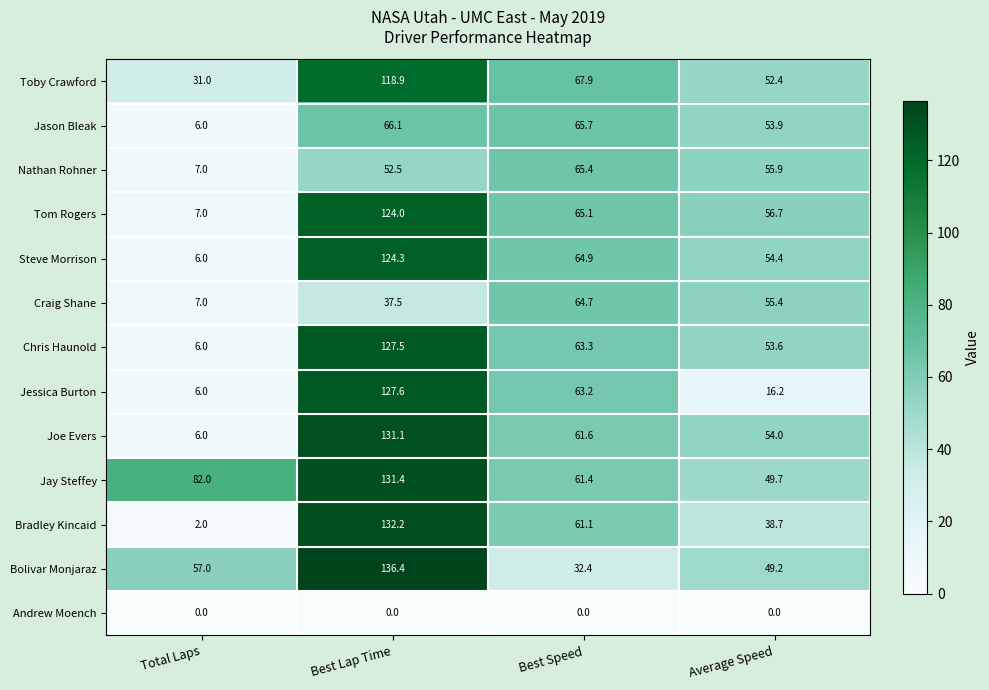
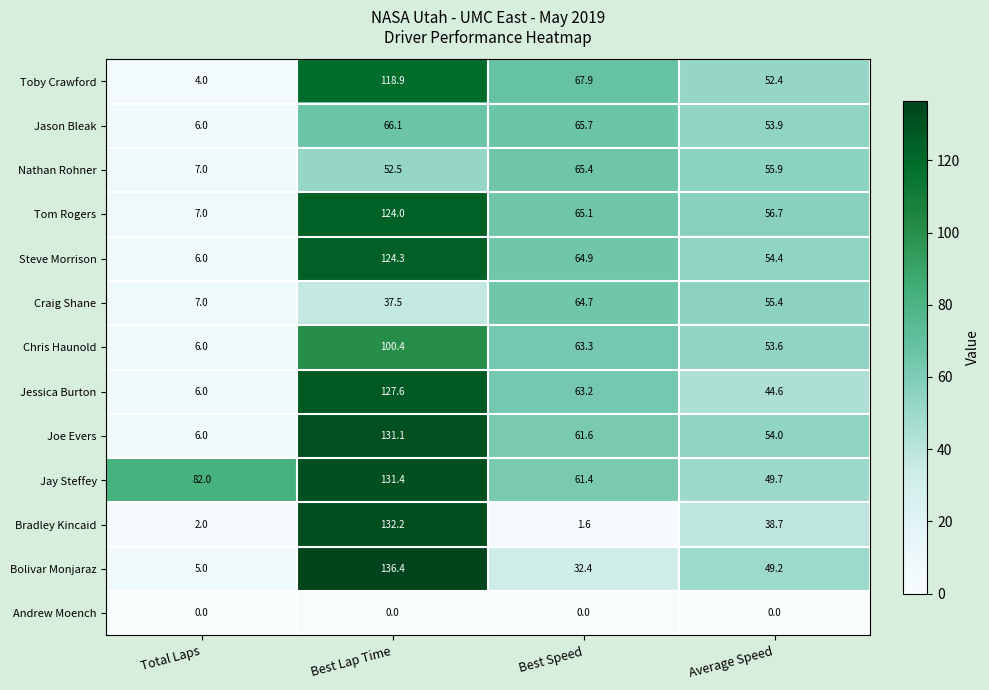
  {
    "Toby Crawford": {
-     "Total Laps": 31.0,
+     "Total Laps": 4.0,
      "Best Lap Time": 118.9,
      "Best Speed": 67.9,
      "Average Speed": 52.4
    },
    "Jason Bleak": {
      "Total Laps": 6.0,
      "Best Lap Time": 66.1,
      "Best Speed": 65.7,
      "Average Speed": 53.9
    },
    "Nathan Rohner": {
      "Total Laps": 7.0,
      "Best Lap Time": 52.5,
      "Best Speed": 65.4,
      "Average Speed": 55.9
    },
    "Tom Rogers": {
      "Total Laps": 7.0,
      "Best Lap Time": 124.0,
      "Best Speed": 65.1,
      "Average Speed": 56.7
    },
    "Steve Morrison": {
      "Total Laps": 6.0,
      "Best Lap Time": 124.3,
      "Best Speed": 64.9,
      "Average Speed": 54.4
    },
    "Craig Shane": {
      "Total Laps": 7.0,
      "Best Lap Time": 37.5,
      "Best Speed": 64.7,
      "Average Speed": 55.4
    },
    "Chris Haunold": {
      "Total Laps": 6.0,
-     "Best Lap Time": 127.5,
+     "Best Lap Time": 100.4,
      "Best Speed": 63.3,
      "Average Speed": 53.6
    },
    "Jessica Burton": {
      "Total Laps": 6.0,
      "Best Lap Time": 127.6,
      "Best Speed": 63.2,
-     "Average Speed": 16.2
+     "Average Speed": 44.6
    },
    "Joe Evers": {
      "Total Laps": 6.0,
      "Best Lap Time": 131.1,
      "Best Speed": 61.6,
      "Average Speed": 54.0
    },
    "Jay Steffey": {
      "Total Laps": 82.0,
      "Best Lap Time": 131.4,
      "Best Speed": 61.4,
      "Average Speed": 49.7
    },
    "Bradley Kincaid": {
      "Total Laps": 2.0,
      "Best Lap Time": 132.2,
-     "Best Speed": 61.1,
+     "Best Speed": 1.6,
      "Average Speed": 38.7
    },
    "Bolivar Monjaraz": {
-     "Total Laps": 57.0,
+     "Total Laps": 5.0,
      "Best Lap Time": 136.4,
      "Best Speed": 32.4,
      "Average Speed": 49.2
    },
    "Andrew Moench": {
      "Total Laps": 0.0,
      "Best Lap Time": 0.0,
      "Best Speed": 0.0,
      "Average Speed": 0.0
    }
  }
